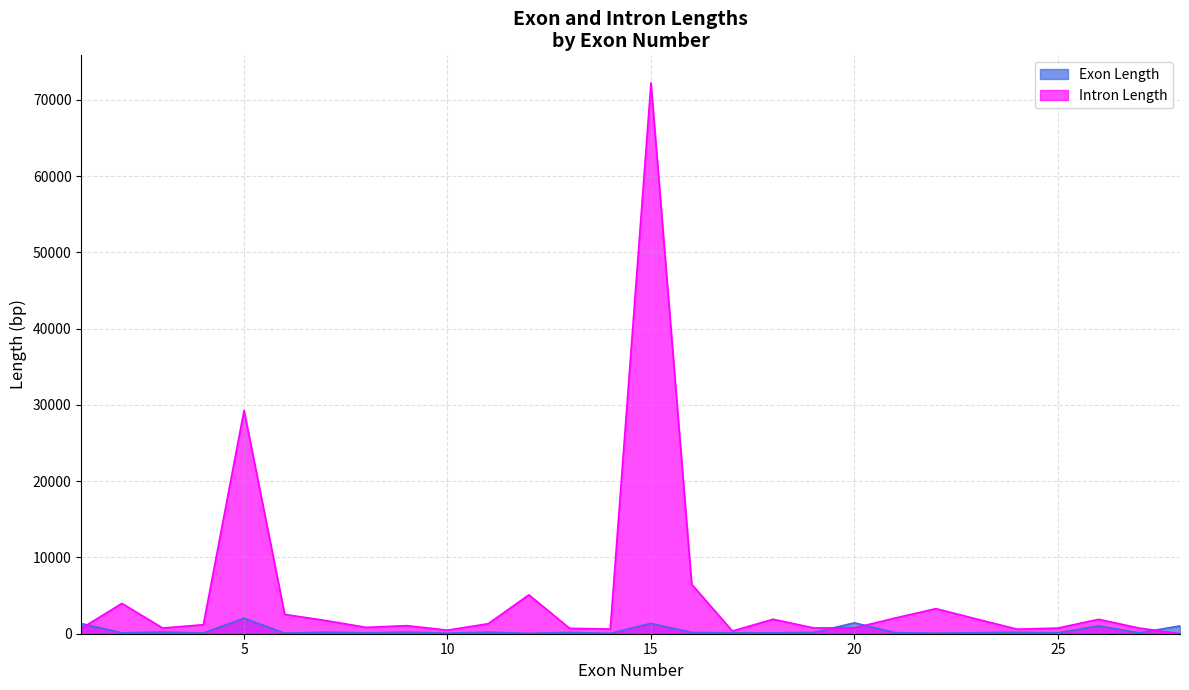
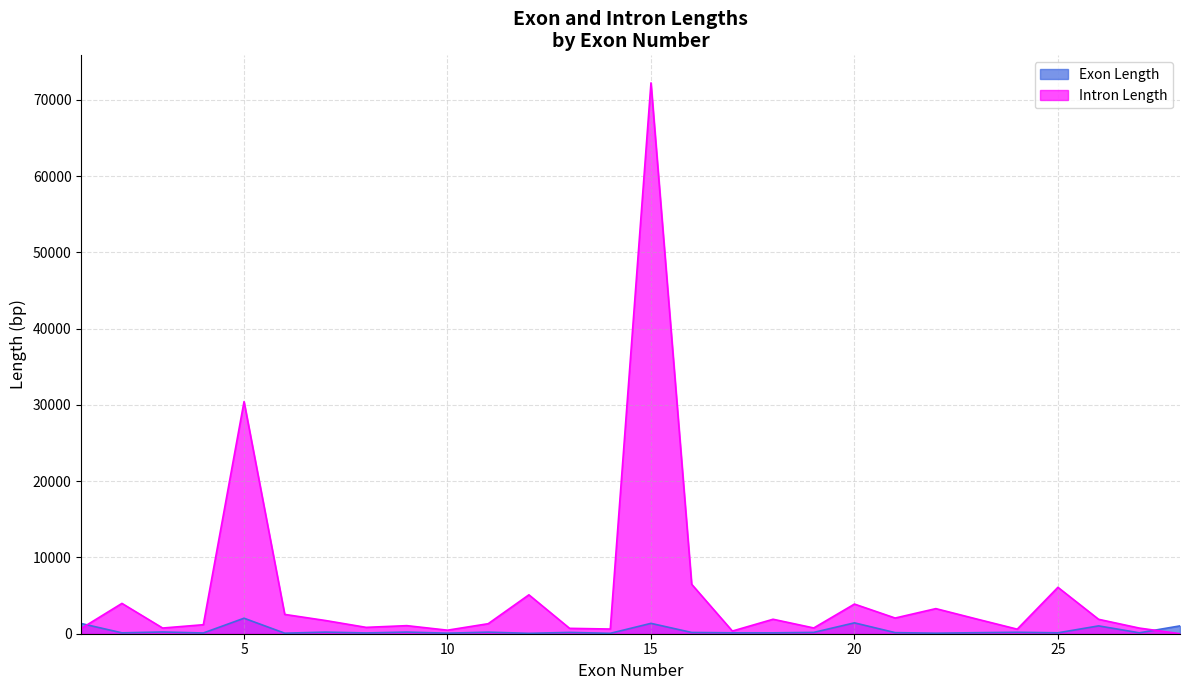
  {
    "Exon Length": {
      "5": 2000,
      "10": 0,
      "15": 1000,
      "20": 1000,
      "25": 0
    },
    "Intron Length": {
-     "5": 29000,
+     "5": 30000,
      "10": 0,
      "15": 72000,
-     "20": 1000,
-     "25": 1000
+     "20": 4000,
+     "25": 6000
    }
  }
